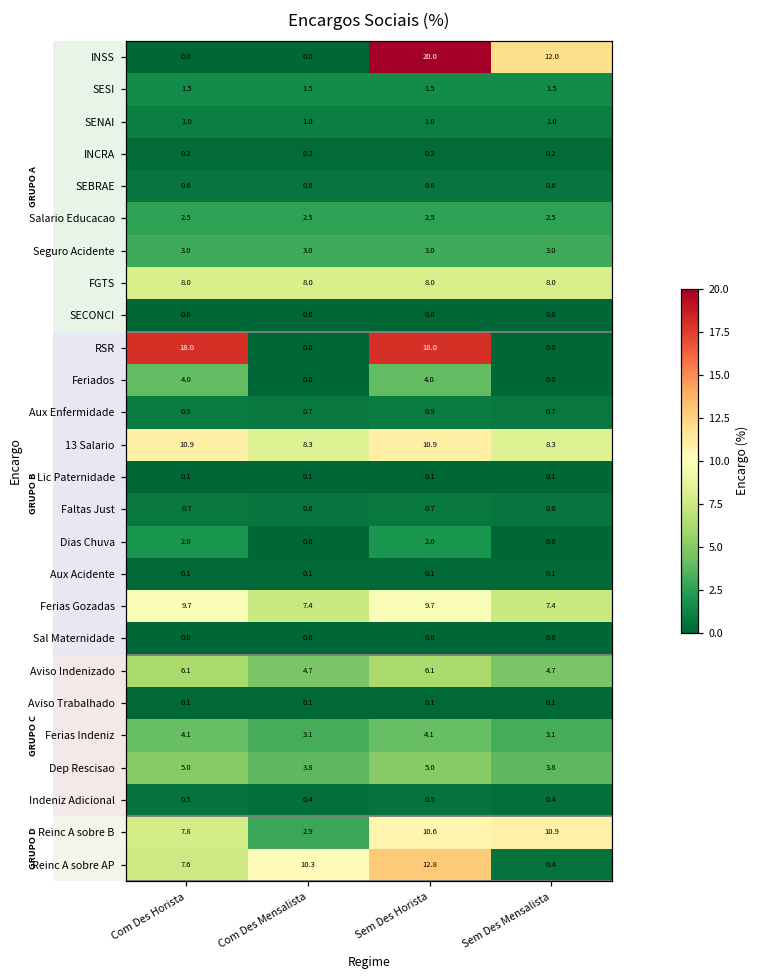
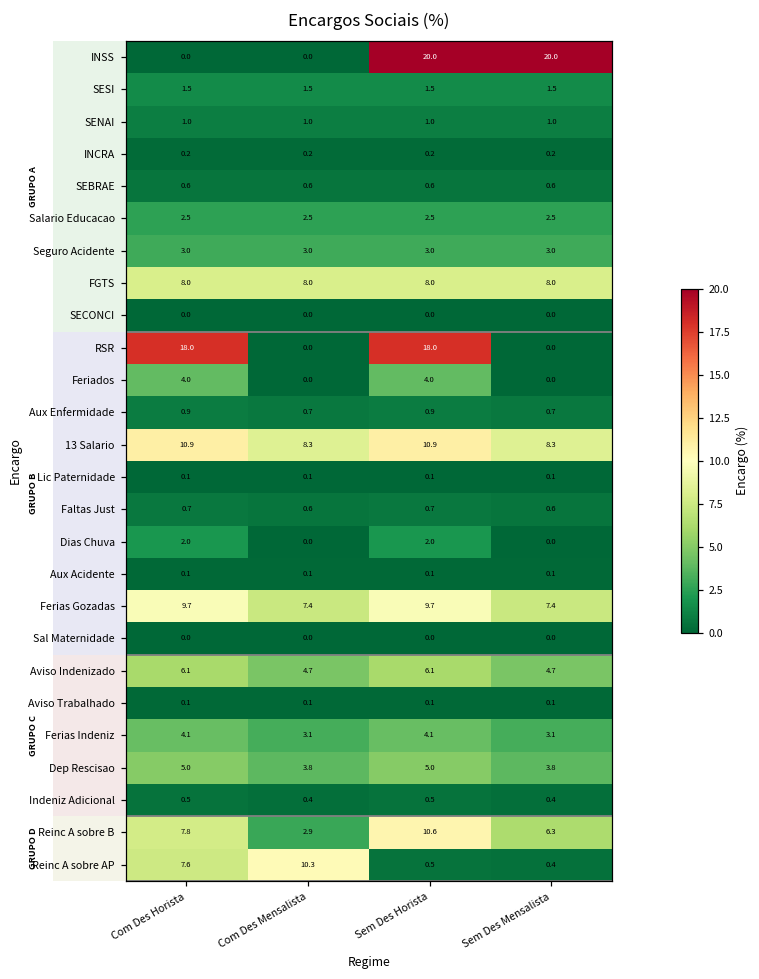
  {
    "INSS": {
      "Com Des Horista": 0.0,
      "Com Des Mensalista": 0.0,
      "Sem Des Horista": 20.0,
-     "Sem Des Mensalista": 12.0
+     "Sem Des Mensalista": 20.0
    },
    "SESI": {
      "Com Des Horista": 1.5,
      "Com Des Mensalista": 1.5,
      "Sem Des Horista": 1.5,
      "Sem Des Mensalista": 1.5
    },
    "SENAI": {
      "Com Des Horista": 1.0,
      "Com Des Mensalista": 1.0,
      "Sem Des Horista": 1.0,
      "Sem Des Mensalista": 1.0
    },
    "INCRA": {
      "Com Des Horista": 0.2,
      "Com Des Mensalista": 0.2,
      "Sem Des Horista": 0.2,
      "Sem Des Mensalista": 0.2
    },
    "SEBRAE": {
      "Com Des Horista": 0.6,
      "Com Des Mensalista": 0.6,
      "Sem Des Horista": 0.6,
      "Sem Des Mensalista": 0.6
    },
    "Salario Educacao": {
      "Com Des Horista": 2.5,
      "Com Des Mensalista": 2.5,
      "Sem Des Horista": 2.5,
      "Sem Des Mensalista": 2.5
    },
    "Seguro Acidente": {
      "Com Des Horista": 3.0,
      "Com Des Mensalista": 3.0,
      "Sem Des Horista": 3.0,
      "Sem Des Mensalista": 3.0
    },
    "FGTS": {
      "Com Des Horista": 8.0,
      "Com Des Mensalista": 8.0,
      "Sem Des Horista": 8.0,
      "Sem Des Mensalista": 8.0
    },
    "SECONCI": {
      "Com Des Horista": 0.0,
      "Com Des Mensalista": 0.0,
      "Sem Des Horista": 0.0,
      "Sem Des Mensalista": 0.0
    },
    "RSR": {
      "Com Des Horista": 18.0,
      "Com Des Mensalista": 0.0,
      "Sem Des Horista": 18.0,
      "Sem Des Mensalista": 0.0
    },
    "Feriados": {
      "Com Des Horista": 4.0,
      "Com Des Mensalista": 0.0,
      "Sem Des Horista": 4.0,
      "Sem Des Mensalista": 0.0
    },
    "Aux Enfermidade": {
      "Com Des Horista": 0.9,
      "Com Des Mensalista": 0.7,
      "Sem Des Horista": 0.9,
      "Sem Des Mensalista": 0.7
    },
    "13 Salario": {
      "Com Des Horista": 10.9,
      "Com Des Mensalista": 8.3,
      "Sem Des Horista": 10.9,
      "Sem Des Mensalista": 8.3
    },
    "Lic Paternidade": {
      "Com Des Horista": 0.1,
      "Com Des Mensalista": 0.1,
      "Sem Des Horista": 0.1,
      "Sem Des Mensalista": 0.1
    },
    "Faltas Just": {
      "Com Des Horista": 0.7,
      "Com Des Mensalista": 0.6,
      "Sem Des Horista": 0.7,
      "Sem Des Mensalista": 0.6
    },
    "Dias Chuva": {
      "Com Des Horista": 2.0,
      "Com Des Mensalista": 0.0,
      "Sem Des Horista": 2.0,
      "Sem Des Mensalista": 0.0
    },
    "Aux Acidente": {
      "Com Des Horista": 0.1,
      "Com Des Mensalista": 0.1,
      "Sem Des Horista": 0.1,
      "Sem Des Mensalista": 0.1
    },
    "Ferias Gozadas": {
      "Com Des Horista": 9.7,
      "Com Des Mensalista": 7.4,
      "Sem Des Horista": 9.7,
      "Sem Des Mensalista": 7.4
    },
    "Sal Maternidade": {
      "Com Des Horista": 0.0,
      "Com Des Mensalista": 0.0,
      "Sem Des Horista": 0.0,
      "Sem Des Mensalista": 0.0
    },
    "Aviso Indenizado": {
      "Com Des Horista": 6.1,
      "Com Des Mensalista": 4.7,
      "Sem Des Horista": 6.1,
      "Sem Des Mensalista": 4.7
    },
    "Aviso Trabalhado": {
      "Com Des Horista": 0.1,
      "Com Des Mensalista": 0.1,
      "Sem Des Horista": 0.1,
      "Sem Des Mensalista": 0.1
    },
    "Ferias Indeniz": {
      "Com Des Horista": 4.1,
      "Com Des Mensalista": 3.1,
      "Sem Des Horista": 4.1,
      "Sem Des Mensalista": 3.1
    },
    "Dep Rescisao": {
      "Com Des Horista": 5.0,
      "Com Des Mensalista": 3.8,
      "Sem Des Horista": 5.0,
      "Sem Des Mensalista": 3.8
    },
    "Indeniz Adicional": {
      "Com Des Horista": 0.5,
      "Com Des Mensalista": 0.4,
      "Sem Des Horista": 0.5,
      "Sem Des Mensalista": 0.4
    },
    "Reinc A sobre B": {
      "Com Des Horista": 7.8,
      "Com Des Mensalista": 2.9,
      "Sem Des Horista": 10.6,
-     "Sem Des Mensalista": 10.9
+     "Sem Des Mensalista": 6.3
    },
    "Reinc A sobre AP": {
      "Com Des Horista": 7.6,
      "Com Des Mensalista": 10.3,
-     "Sem Des Horista": 12.8,
+     "Sem Des Horista": 0.5,
      "Sem Des Mensalista": 0.4
    }
  }
